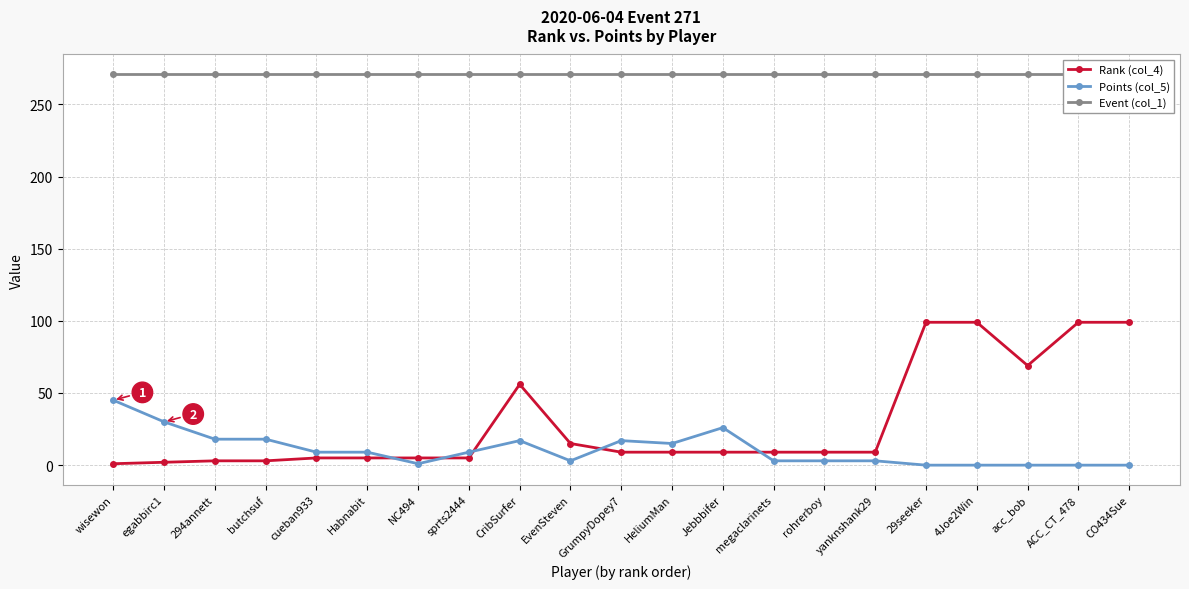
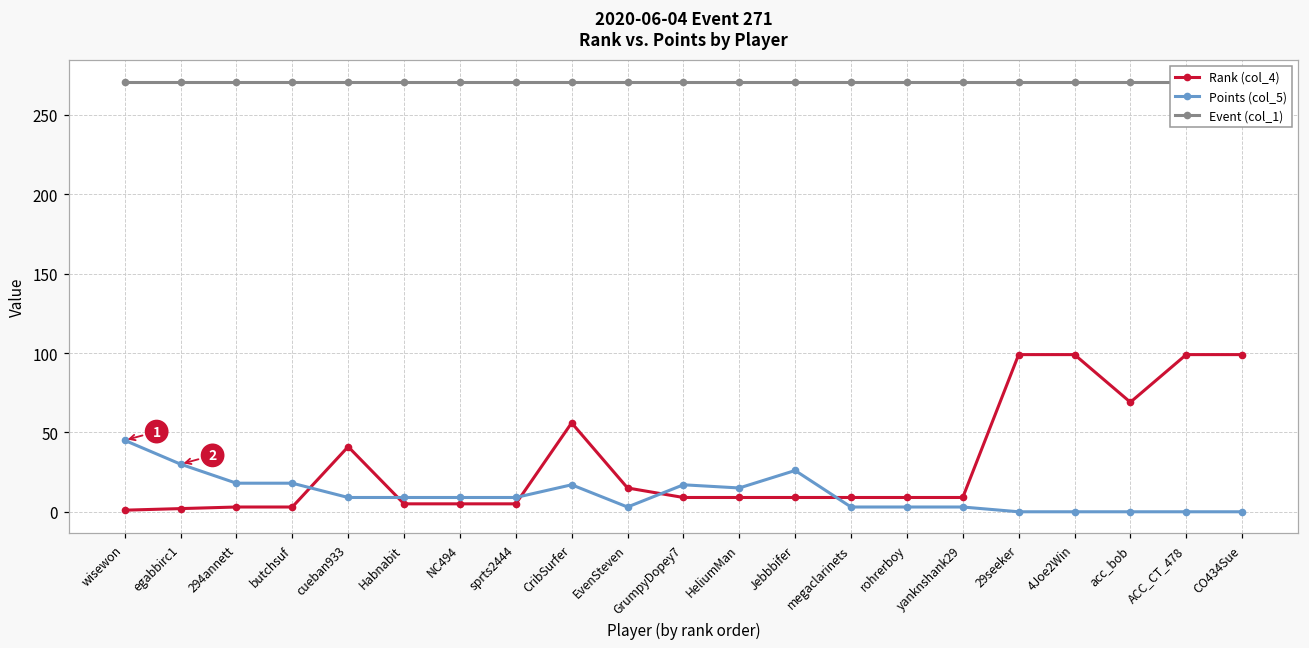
  {
    "Rank (col_4)": {
      "wisewon": 1,
      "egabbirc1": 2,
      "294annett": 3,
      "butchsuf": 3,
-     "cueban933": 5,
+     "cueban933": 41,
      "Habnabit": 5,
      "NC494": 5,
      "sprts2444": 5,
      "CribSurfer": 56,
      "EvenSteven": 15,
      "GrumpyDopey7": 9,
      "HeliumMan": 9,
      "Jebbbifer": 9,
      "megaclarinets": 9,
      "rohrerboy": 9,
      "yanknshank29": 9,
      "29seeker": 99,
      "4Joe2Win": 99,
      "acc_bob": 69,
      "ACC_CT_478": 99,
      "CO434Sue": 99
    },
    "Points (col_5)": {
      "294annett": 18,
      "butchsuf": 18,
      "cueban933": 9,
      "Habnabit": 9,
-     "NC494": 1,
+     "NC494": 9,
      "sprts2444": 9,
      "CribSurfer": 17,
      "EvenSteven": 3,
      "GrumpyDopey7": 17,
      "HeliumMan": 15,
      "Jebbbifer": 26,
      "megaclarinets": 3,
      "rohrerboy": 3,
      "yanknshank29": 3,
      "29seeker": 0,
      "4Joe2Win": 0,
      "acc_bob": 0,
      "ACC_CT_478": 0,
      "CO434Sue": 0
    },
    "Event (col_1)": {
      "wisewon": 271,
      "egabbirc1": 271,
      "294annett": 271,
      "butchsuf": 271,
      "cueban933": 271,
      "Habnabit": 271,
      "NC494": 271,
      "sprts2444": 271,
      "CribSurfer": 271,
      "EvenSteven": 271,
      "GrumpyDopey7": 271,
      "HeliumMan": 271,
      "Jebbbifer": 271,
      "megaclarinets": 271,
      "rohrerboy": 271,
      "yanknshank29": 271,
      "29seeker": 271,
      "4Joe2Win": 271,
      "acc_bob": 271
    }
  }
